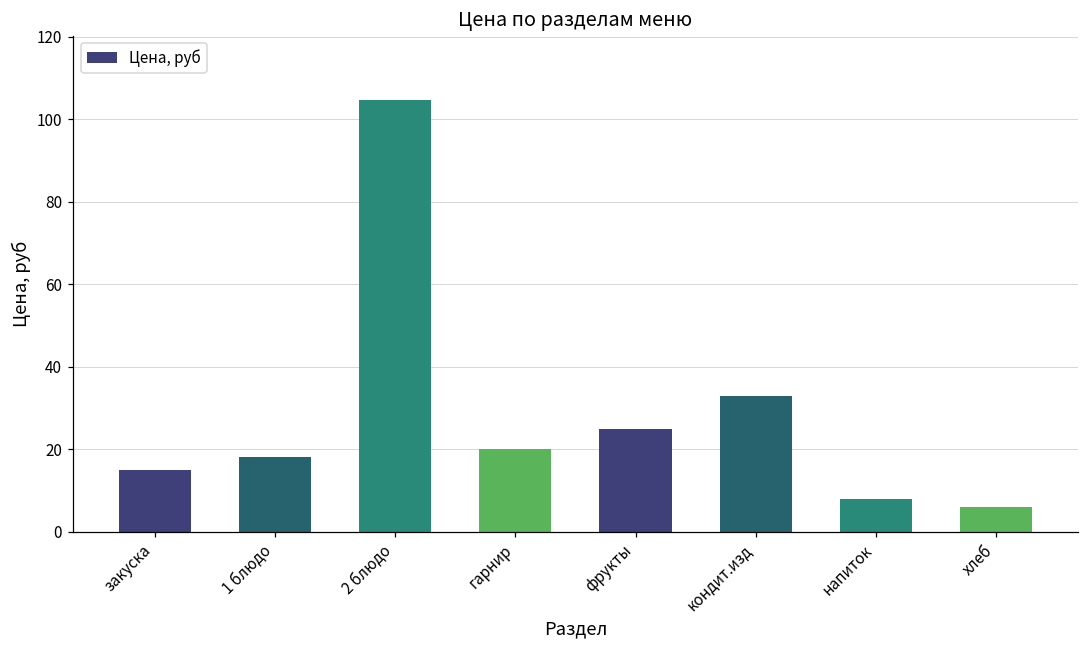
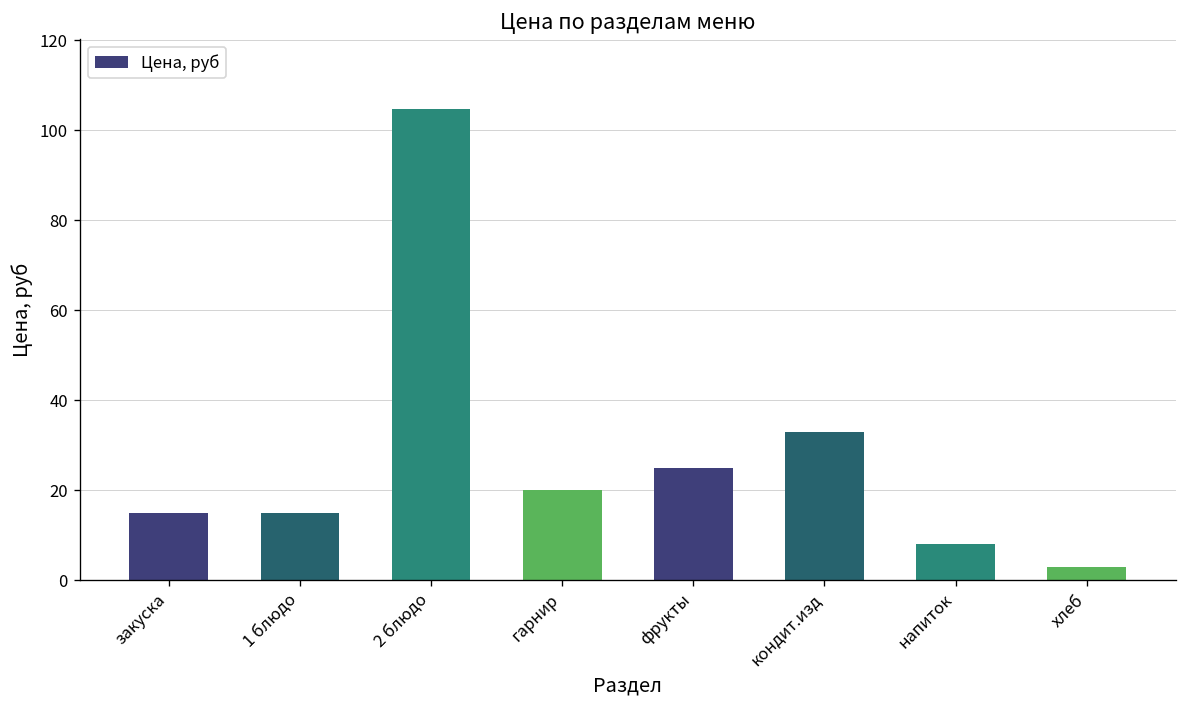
  {
    "закуска": 15,
-   "1 блюдо": 18,
+   "1 блюдо": 15,
    "2 блюдо": 105,
    "гарнир": 20,
    "фрукты": 25,
    "кондит.изд": 33,
    "напиток": 8,
-   "хлеб": 6
+   "хлеб": 3
  }
